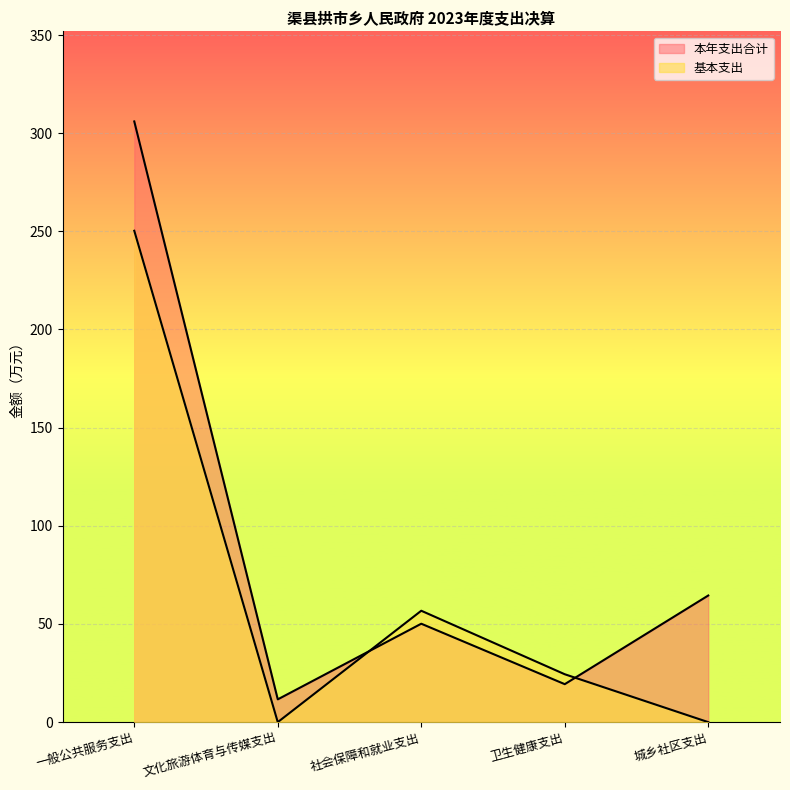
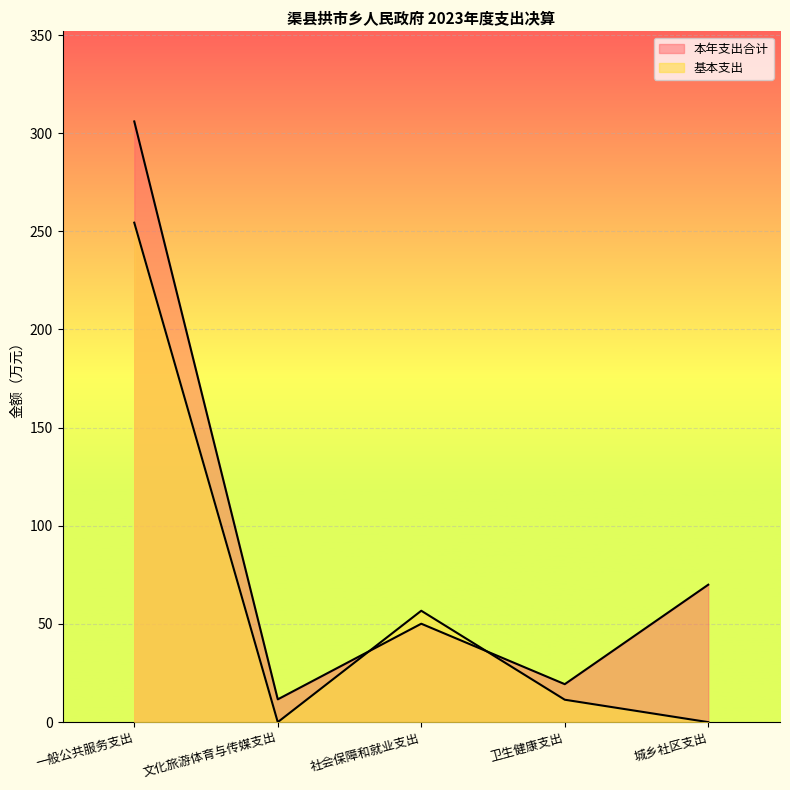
  {
    "本年支出合计": {
      "一般公共服务支出": 306,
      "文化旅游体育与传媒支出": 12,
      "社会保障和就业支出": 50,
      "卫生健康支出": 19,
-     "城乡社区支出": 65
+     "城乡社区支出": 70
    },
    "基本支出": {
-     "一般公共服务支出": 250,
+     "一般公共服务支出": 254,
      "文化旅游体育与传媒支出": 0,
      "社会保障和就业支出": 57,
-     "卫生健康支出": 24,
+     "卫生健康支出": 11,
      "城乡社区支出": 0
    }
  }
